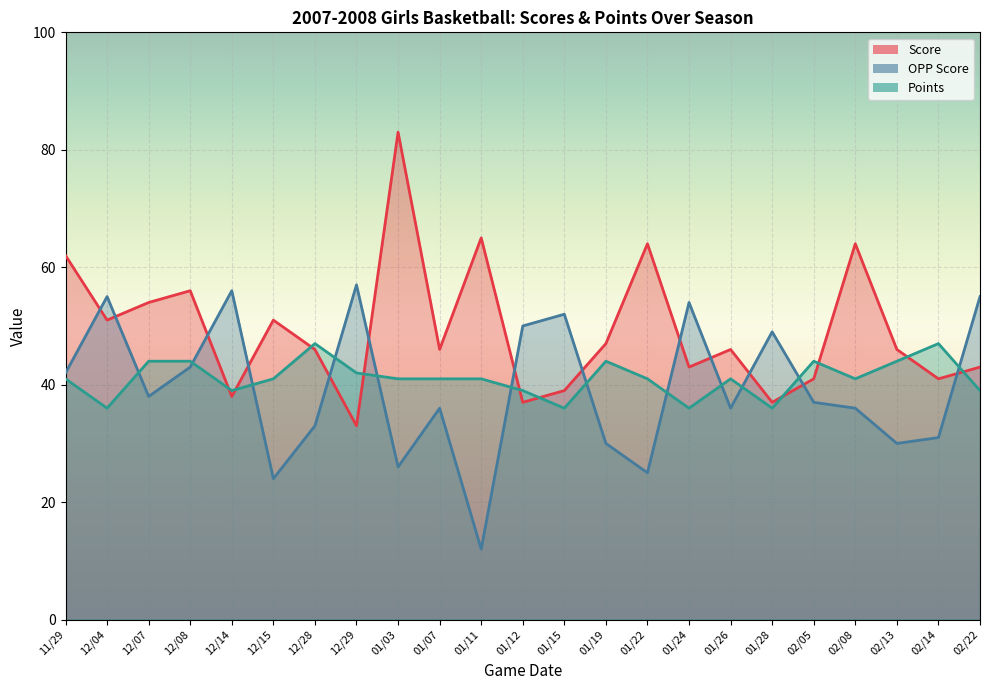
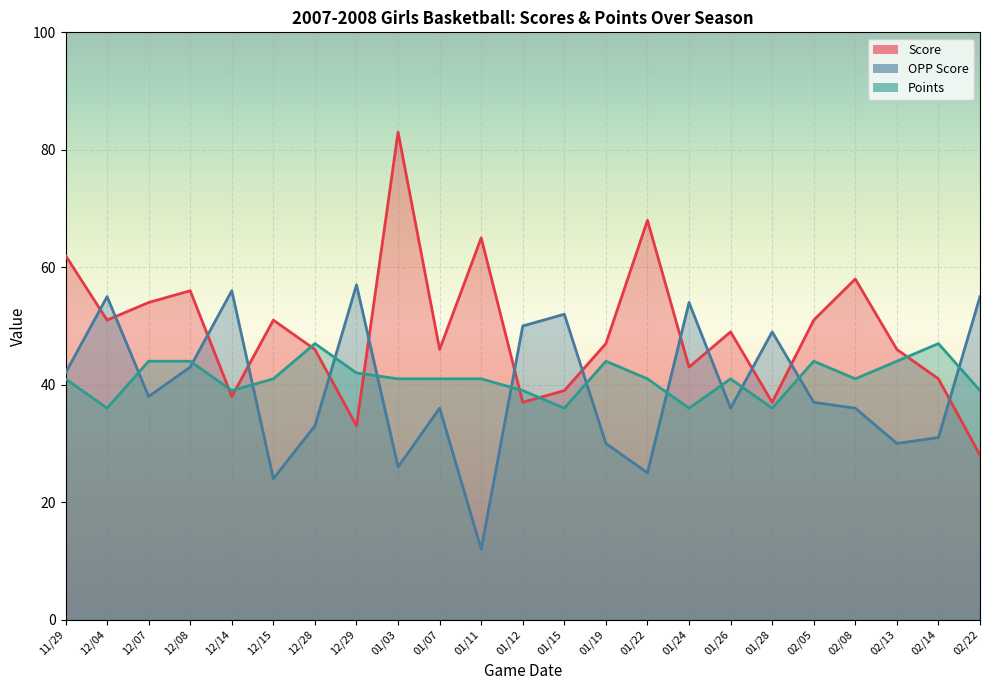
  {
    "Score": {
      "11/29": 62,
      "12/04": 51,
      "12/07": 54,
      "12/08": 56,
      "12/14": 38,
      "12/15": 51,
      "12/28": 46,
      "12/29": 33,
      "01/03": 83,
      "01/07": 46,
      "01/11": 65,
      "01/12": 37,
      "01/15": 39,
      "01/19": 47,
-     "01/22": 64,
+     "01/22": 68,
      "01/24": 43,
-     "01/26": 46,
+     "01/26": 49,
      "01/28": 37,
-     "02/05": 41,
-     "02/08": 64,
+     "02/05": 51,
+     "02/08": 58,
      "02/13": 46,
      "02/14": 41,
-     "02/22": 43
+     "02/22": 28
    }
  }
